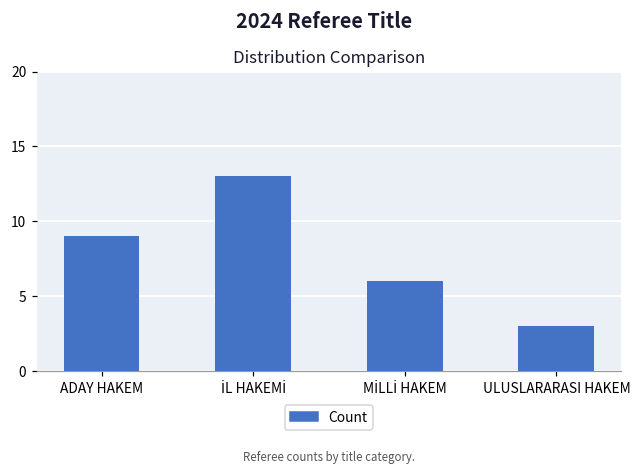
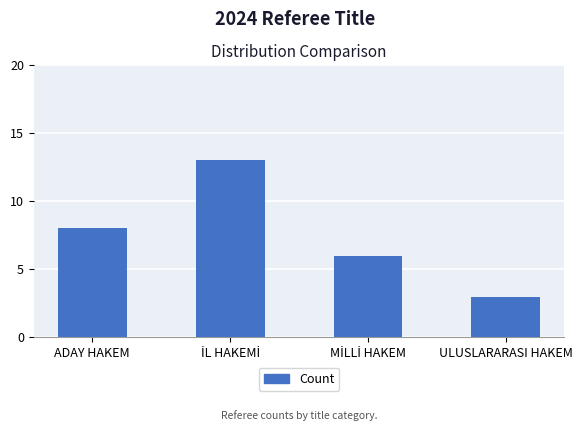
  {
-   "ADAY HAKEM": 9,
+   "ADAY HAKEM": 8,
    "İL HAKEMİ": 13,
    "MİLLİ HAKEM": 6,
    "ULUSLARARASI HAKEM": 3
  }
